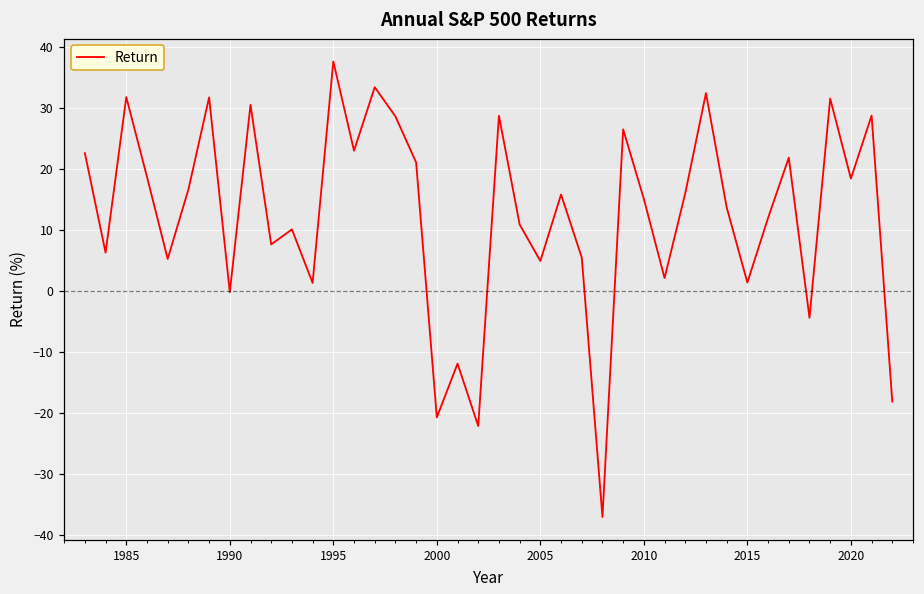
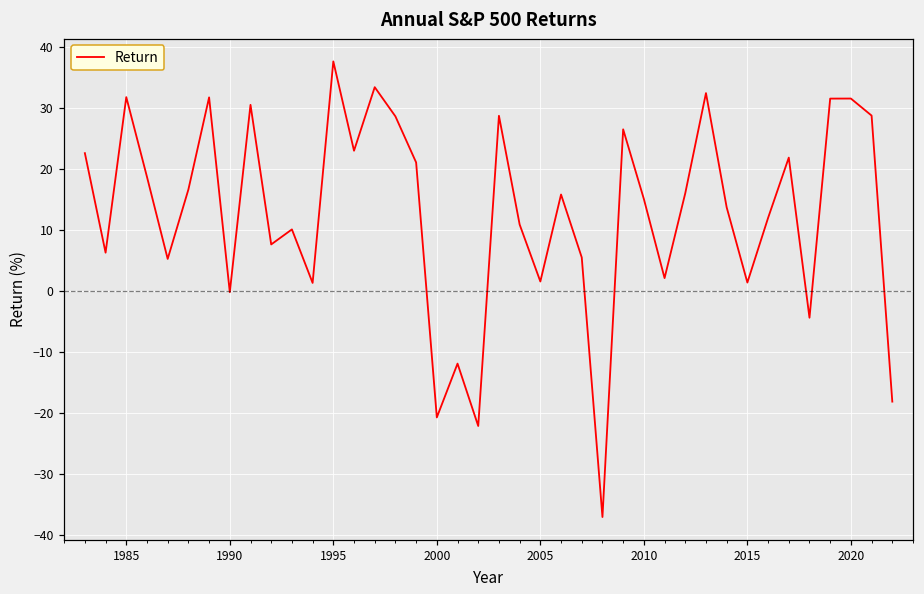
  {
    "1985": 32,
    "1990": 0,
    "1995": 38,
    "2000": -21,
-   "2005": 5,
+   "2005": 2,
    "2010": 15,
    "2015": 1,
-   "2020": 18
+   "2020": 32
  }
